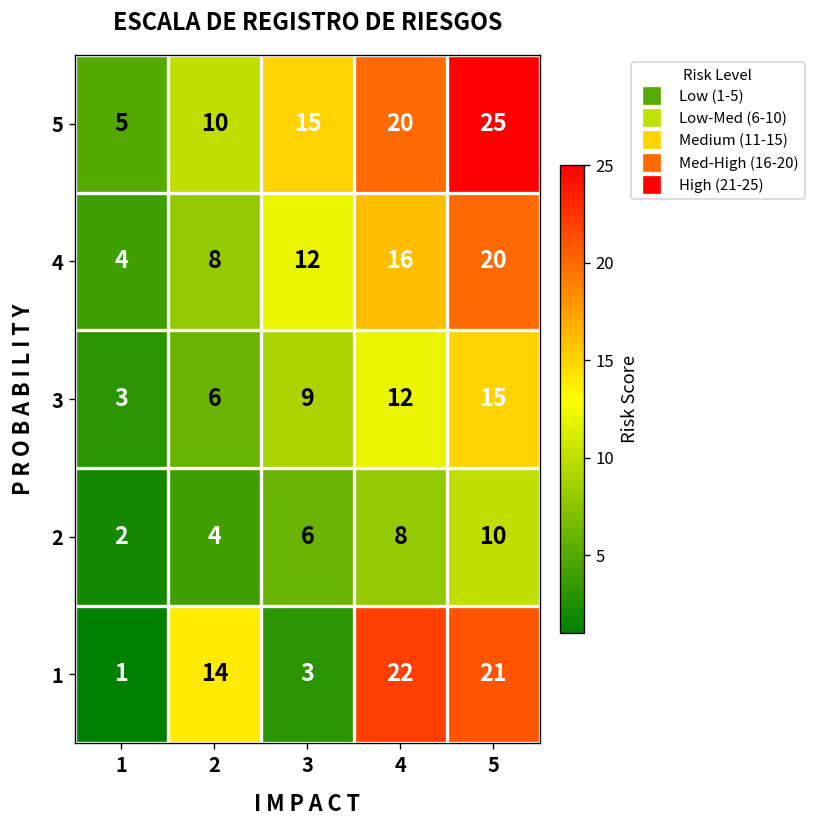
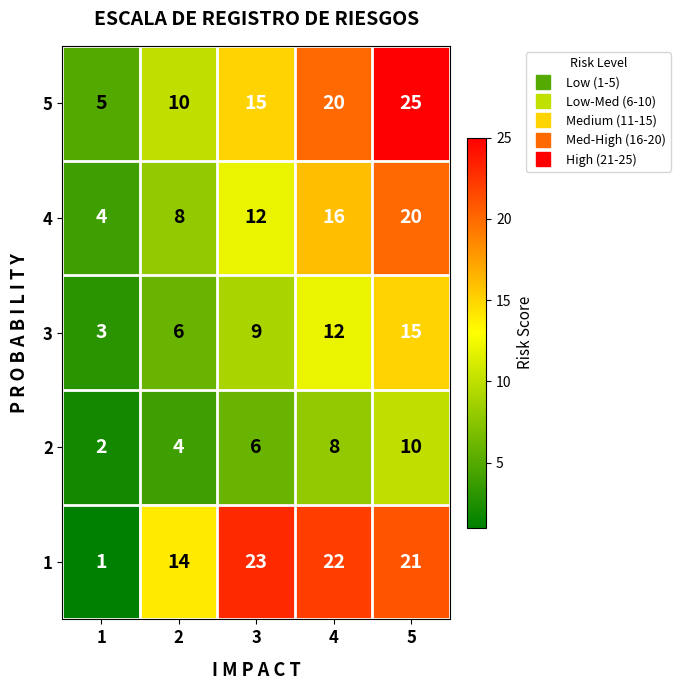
  {
    "5": {
      "1": 5,
      "2": 10,
      "3": 15,
      "4": 20,
      "5": 25
    },
    "4": {
      "1": 4,
      "2": 8,
      "3": 12,
      "4": 16,
      "5": 20
    },
    "3": {
      "1": 3,
      "2": 6,
      "3": 9,
      "4": 12,
      "5": 15
    },
    "2": {
      "1": 2,
      "2": 4,
      "3": 6,
      "4": 8,
      "5": 10
    },
    "1": {
      "1": 1,
      "2": 14,
-     "3": 3,
+     "3": 23,
      "4": 22,
      "5": 21
    }
  }
